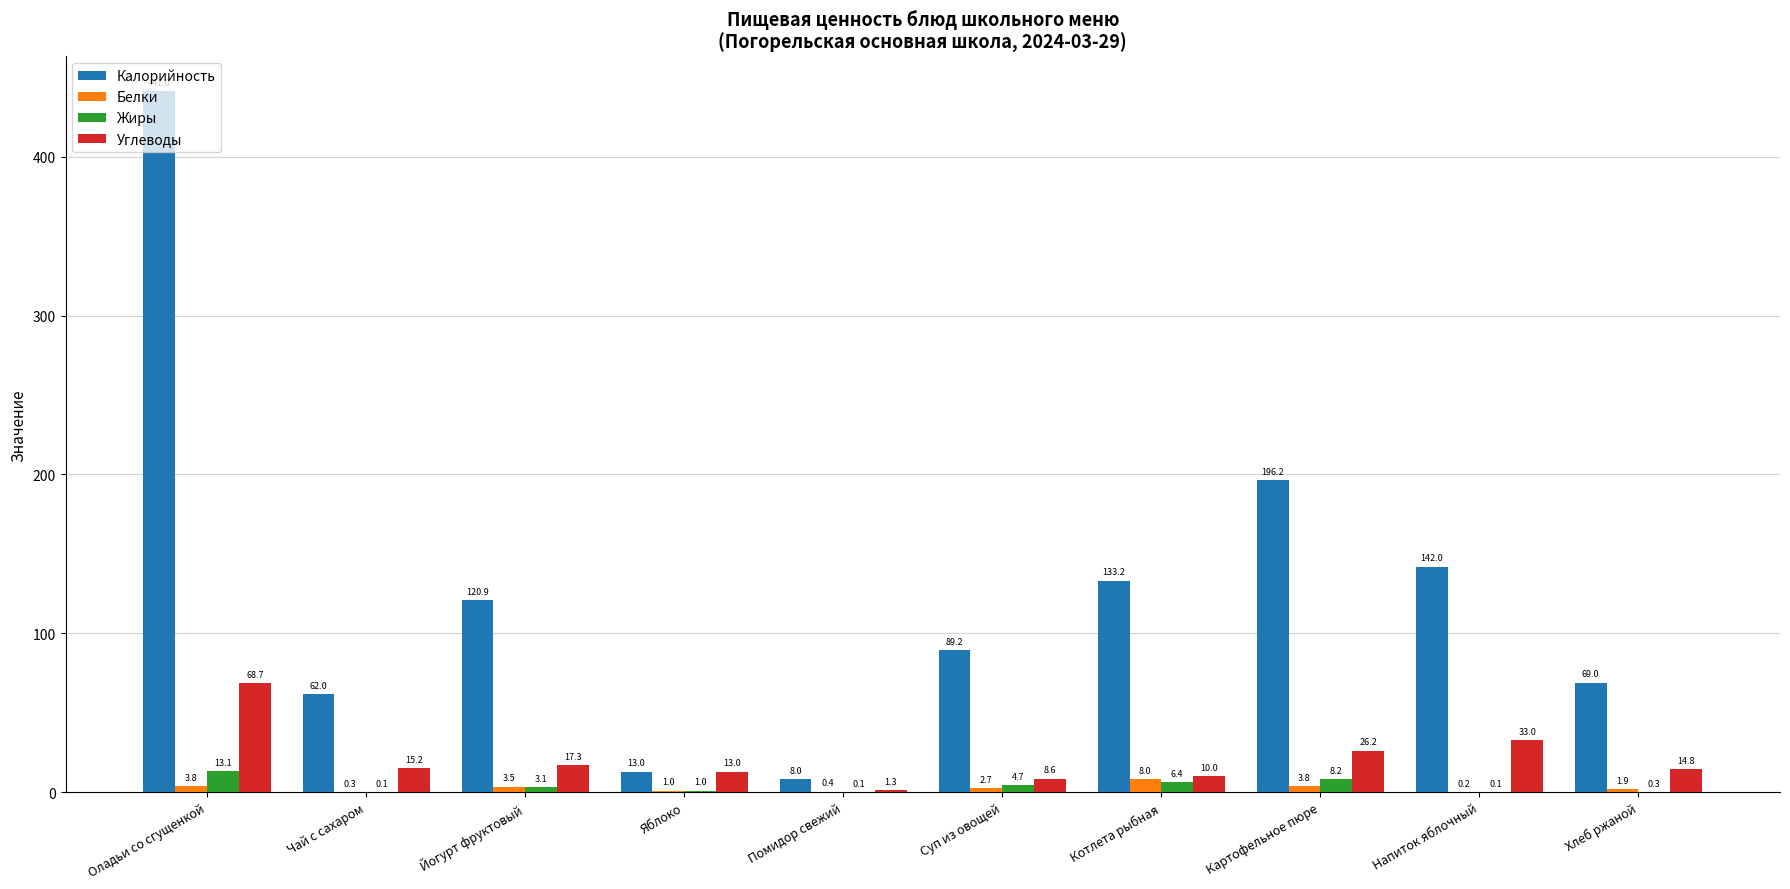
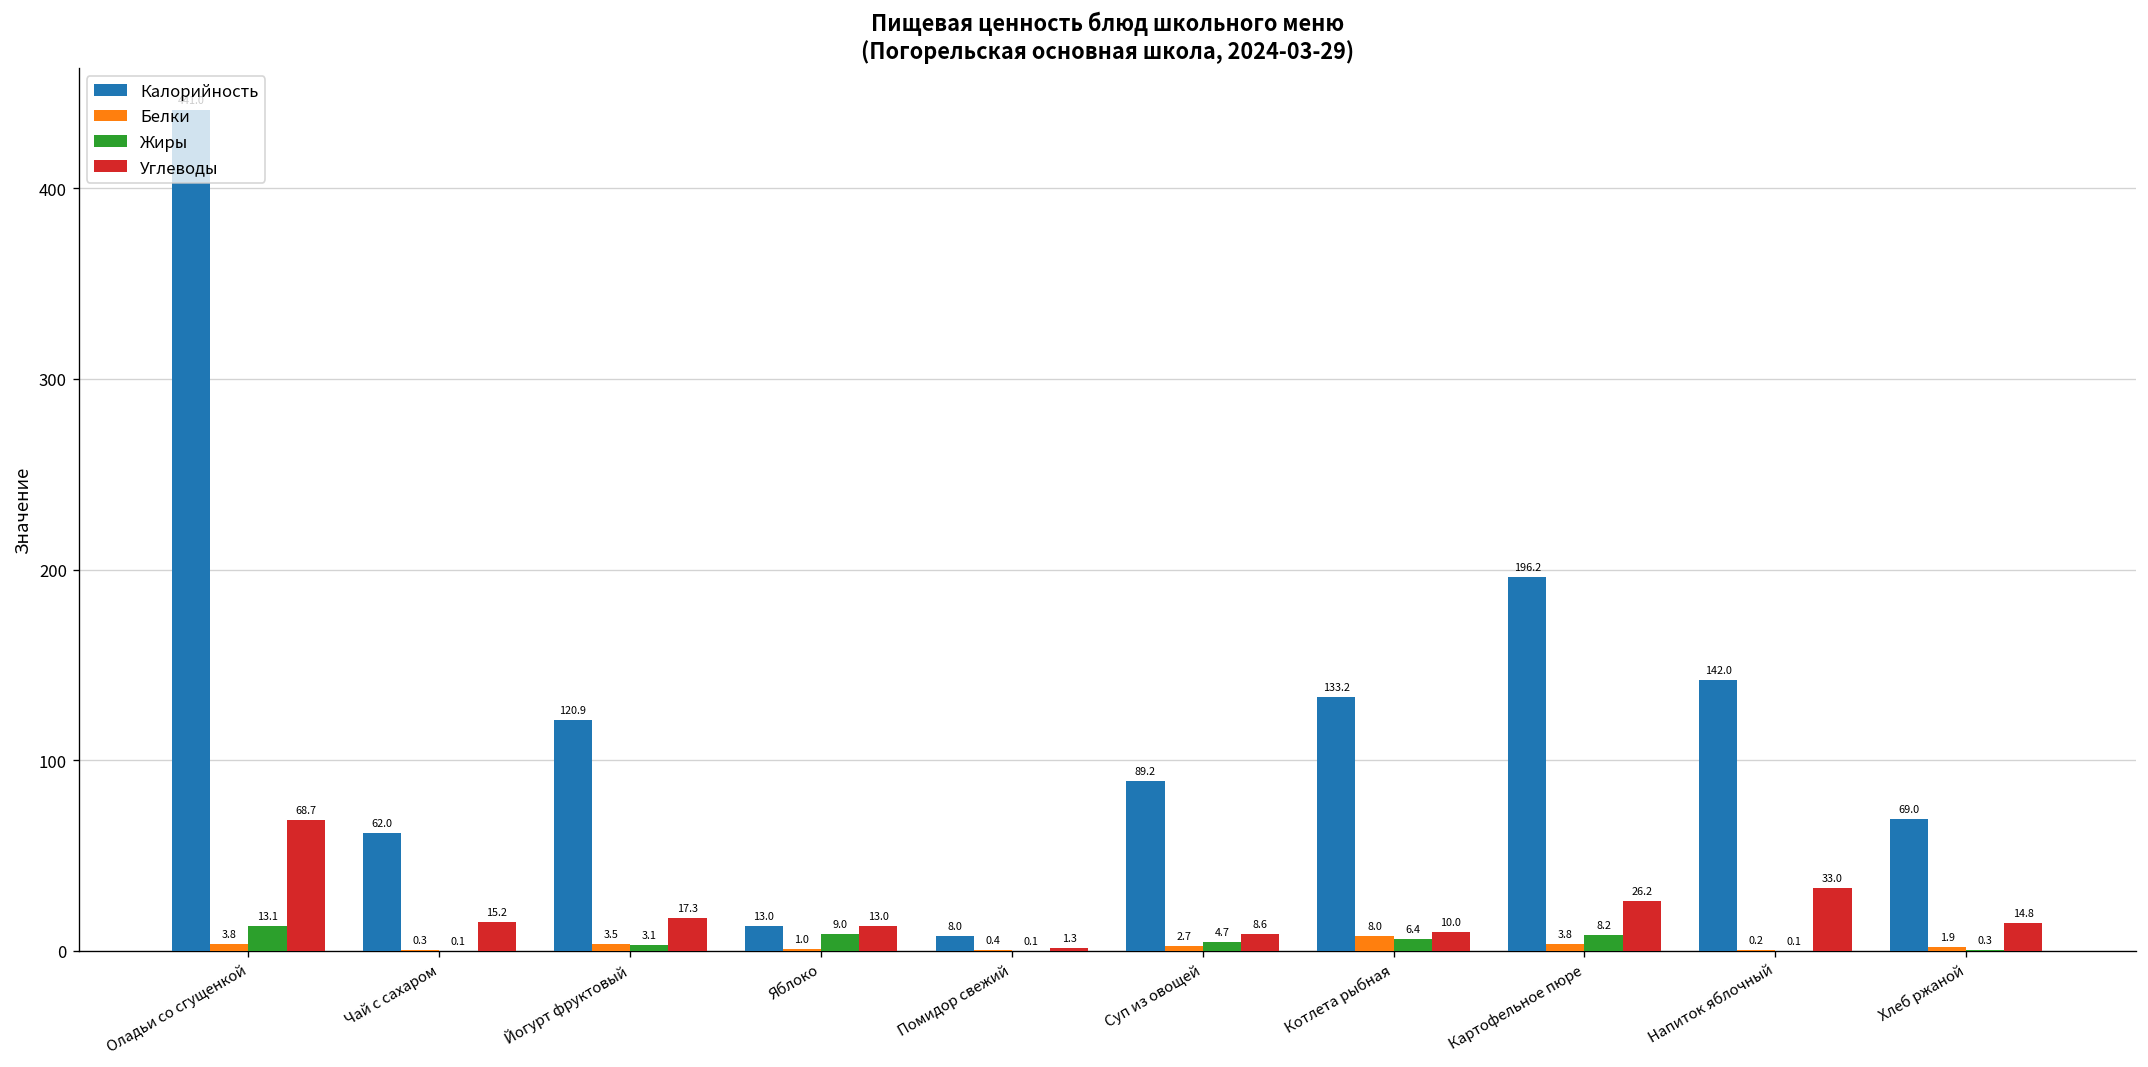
  {
    "Калорийность": {
      "Чай с сахаром": 62.0,
      "Йогурт фруктовый": 120.9,
      "Яблоко": 13.0,
      "Помидор свежий": 8.0,
      "Суп из овощей": 89.2,
      "Котлета рыбная": 133.2,
      "Картофельное пюре": 196.2,
      "Напиток яблочный": 142.0,
      "Хлеб ржаной": 69.0
    },
    "Белки": {
      "Оладьи со сгущенкой": 3.8,
      "Чай с сахаром": 0.3,
      "Йогурт фруктовый": 3.5,
      "Яблоко": 1.0,
      "Помидор свежий": 0.4,
      "Суп из овощей": 2.7,
      "Котлета рыбная": 8.0,
      "Картофельное пюре": 3.8,
      "Напиток яблочный": 0.2,
      "Хлеб ржаной": 1.9
    },
    "Жиры": {
      "Оладьи со сгущенкой": 13.1,
      "Чай с сахаром": 0.1,
      "Йогурт фруктовый": 3.1,
-     "Яблоко": 1.0,
+     "Яблоко": 9.0,
      "Помидор свежий": 0.1,
      "Суп из овощей": 4.7,
      "Котлета рыбная": 6.4,
      "Картофельное пюре": 8.2,
      "Напиток яблочный": 0.1,
      "Хлеб ржаной": 0.3
    },
    "Углеводы": {
      "Оладьи со сгущенкой": 68.7,
      "Чай с сахаром": 15.2,
      "Йогурт фруктовый": 17.3,
      "Яблоко": 13.0,
      "Помидор свежий": 1.3,
      "Суп из овощей": 8.6,
      "Котлета рыбная": 10.0,
      "Картофельное пюре": 26.2,
      "Напиток яблочный": 33.0,
      "Хлеб ржаной": 14.8
    }
  }
